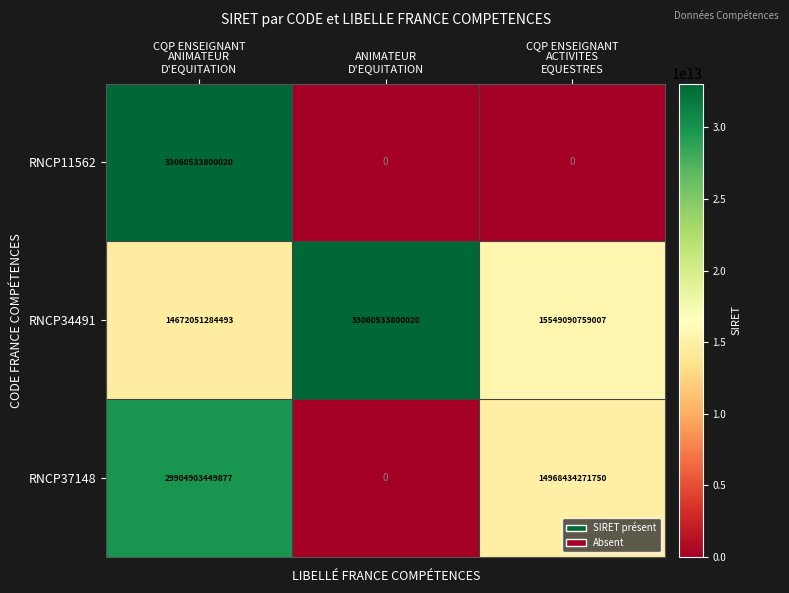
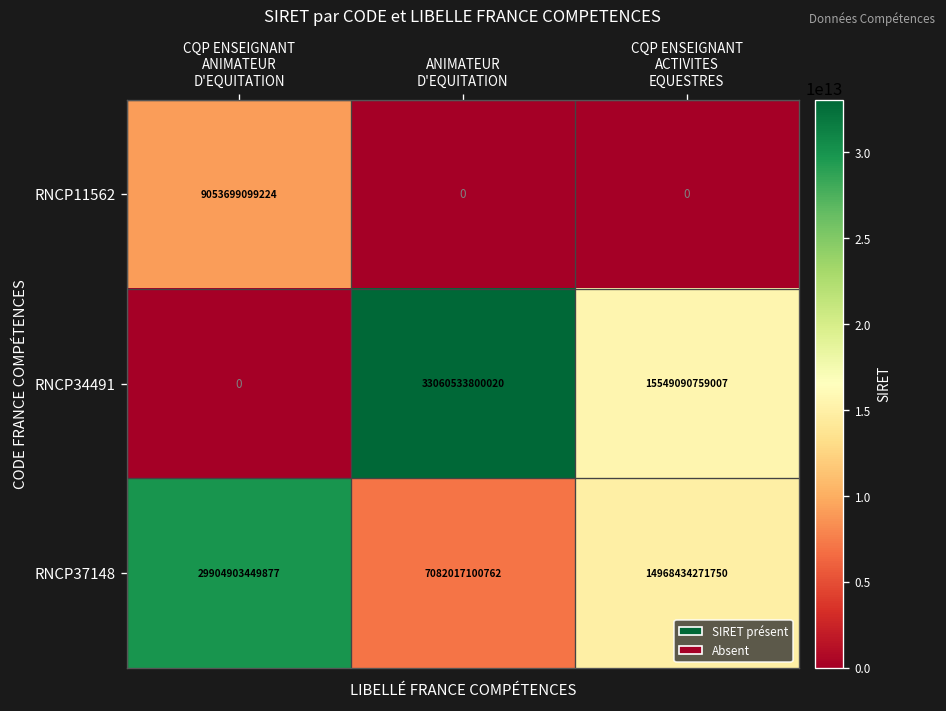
  {
    "RNCP11562": {
-     "CQP ENSEIGNANT ANIMATEUR D'EQUITATION": 33060533800020,
+     "CQP ENSEIGNANT ANIMATEUR D'EQUITATION": 9053699099224,
      "ANIMATEUR D'EQUITATION": 0,
      "CQP ENSEIGNANT ACTIVITES EQUESTRES": 0
    },
    "RNCP34491": {
-     "CQP ENSEIGNANT ANIMATEUR D'EQUITATION": 14672051284493,
+     "CQP ENSEIGNANT ANIMATEUR D'EQUITATION": 0,
      "ANIMATEUR D'EQUITATION": 33060533800020,
      "CQP ENSEIGNANT ACTIVITES EQUESTRES": 15549090759007
    },
    "RNCP37148": {
      "CQP ENSEIGNANT ANIMATEUR D'EQUITATION": 29904903449877,
-     "ANIMATEUR D'EQUITATION": 0,
+     "ANIMATEUR D'EQUITATION": 7082017100762,
      "CQP ENSEIGNANT ACTIVITES EQUESTRES": 14968434271750
    }
  }
